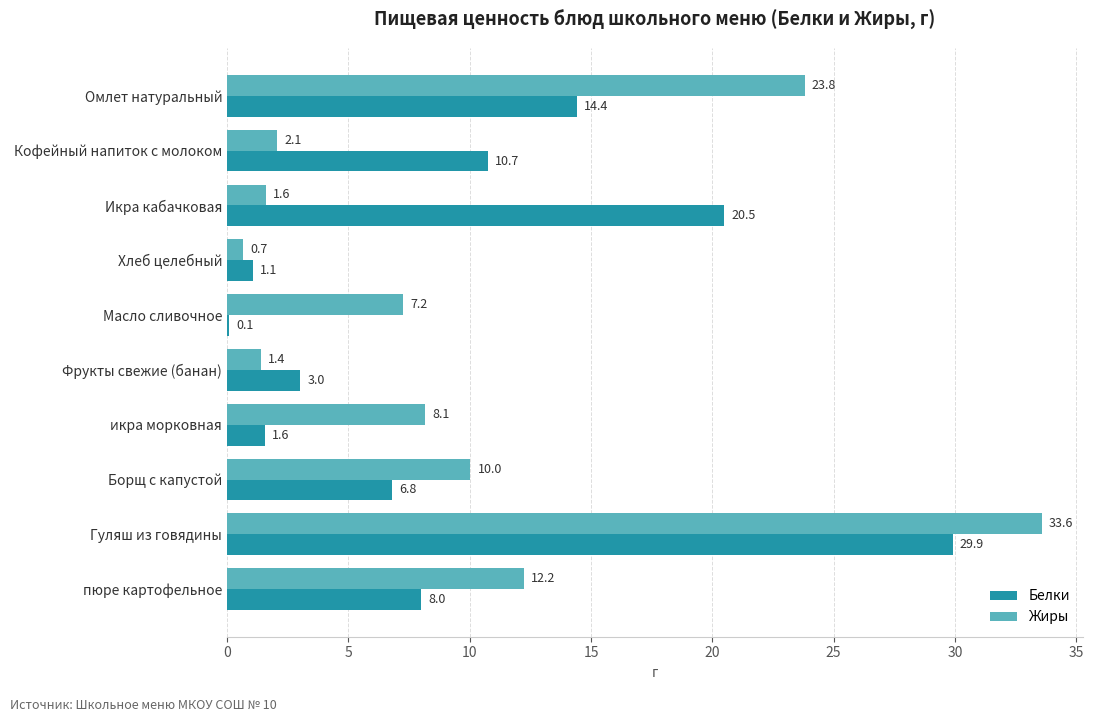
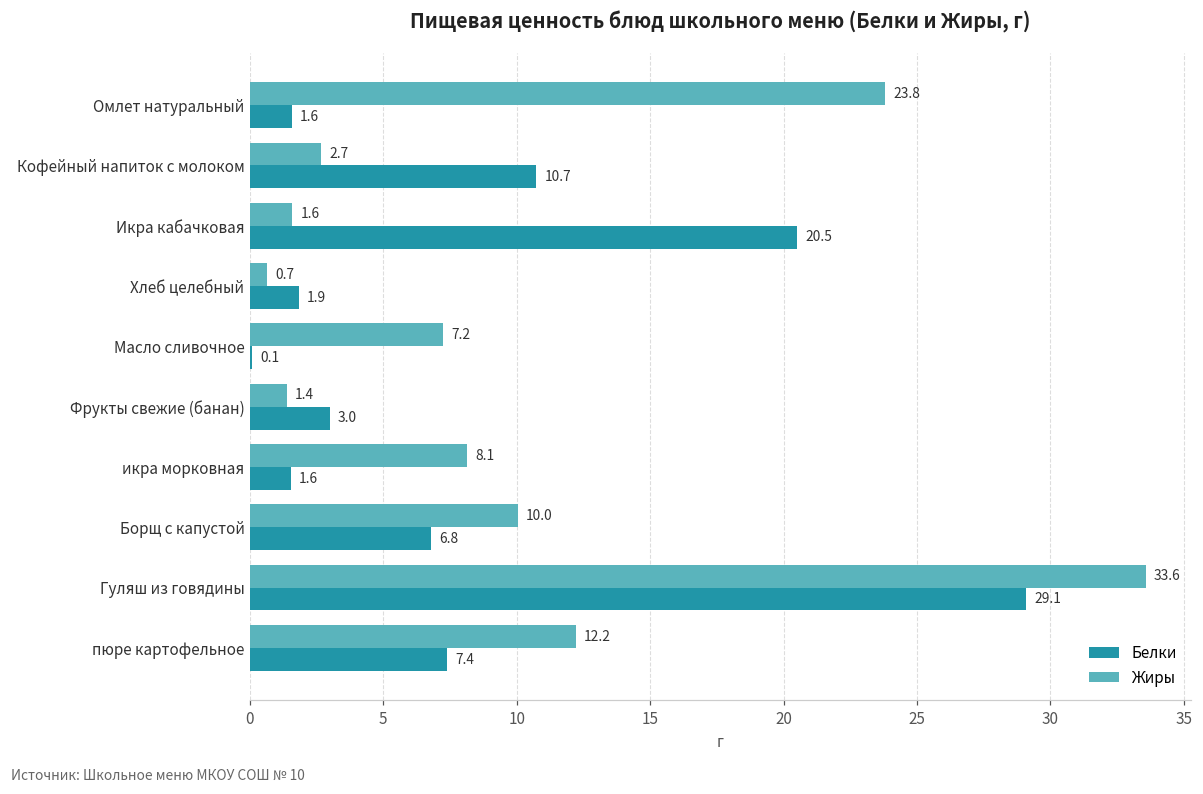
  {
    "Белки": {
-     "Омлет натуральный": 14.4,
+     "Омлет натуральный": 1.6,
      "Кофейный напиток с молоком": 10.7,
      "Икра кабачковая": 20.5,
-     "Хлеб целебный": 1.1,
+     "Хлеб целебный": 1.9,
      "Масло сливочное": 0.1,
      "Фрукты свежие (банан)": 3.0,
      "икра морковная": 1.6,
      "Борщ с капустой": 6.8,
-     "Гуляш из говядины": 29.9,
-     "пюре картофельное": 8.0
+     "Гуляш из говядины": 29.1,
+     "пюре картофельное": 7.4
    },
    "Жиры": {
      "Омлет натуральный": 23.8,
-     "Кофейный напиток с молоком": 2.1,
+     "Кофейный напиток с молоком": 2.7,
      "Икра кабачковая": 1.6,
      "Хлеб целебный": 0.7,
      "Масло сливочное": 7.2,
      "Фрукты свежие (банан)": 1.4,
      "икра морковная": 8.1,
      "Борщ с капустой": 10.0,
      "Гуляш из говядины": 33.6,
      "пюре картофельное": 12.2
    }
  }
